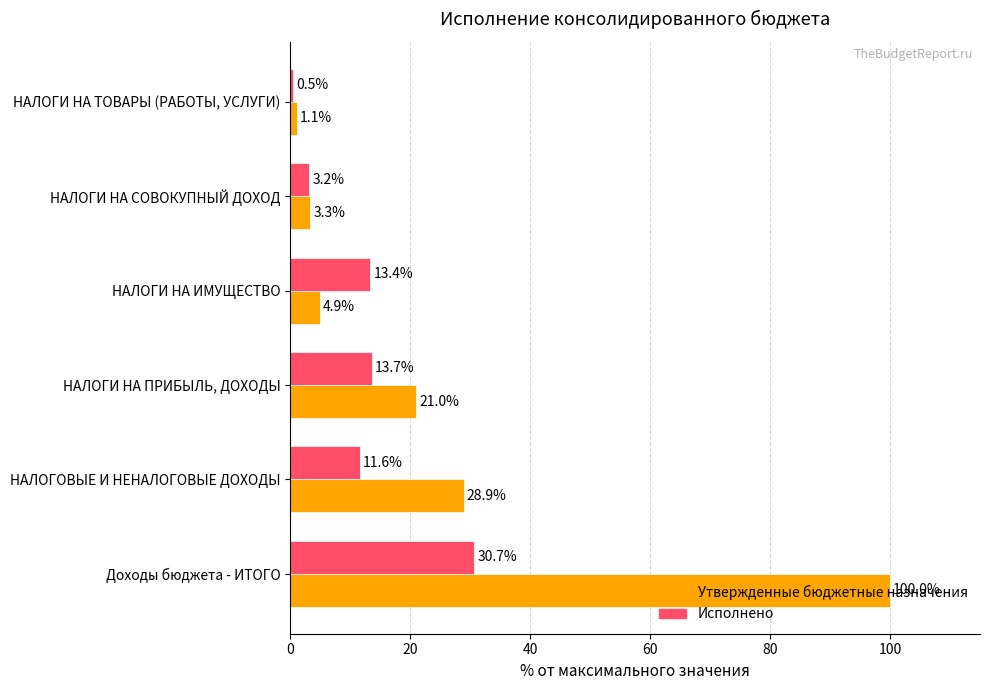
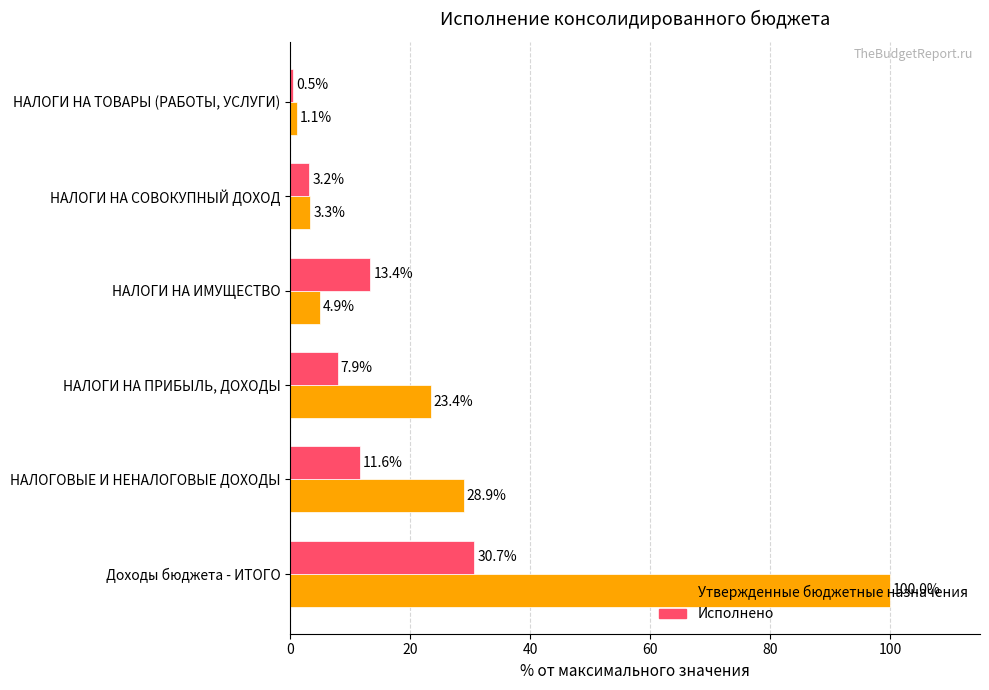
  {
    "Утвержденные бюджетные назначения": {
      "НАЛОГИ НА ТОВАРЫ (РАБОТЫ, УСЛУГИ)": "1.1%",
      "НАЛОГИ НА СОВОКУПНЫЙ ДОХОД": "3.3%",
      "НАЛОГИ НА ИМУЩЕСТВО": "4.9%",
-     "НАЛОГИ НА ПРИБЫЛЬ, ДОХОДЫ": "21.0%",
+     "НАЛОГИ НА ПРИБЫЛЬ, ДОХОДЫ": "23.4%",
      "НАЛОГОВЫЕ И НЕНАЛОГОВЫЕ ДОХОДЫ": "28.9%",
      "Доходы бюджета - ИТОГО": "100.0%"
    },
    "Исполнено": {
      "НАЛОГИ НА ТОВАРЫ (РАБОТЫ, УСЛУГИ)": "0.5%",
      "НАЛОГИ НА СОВОКУПНЫЙ ДОХОД": "3.2%",
      "НАЛОГИ НА ИМУЩЕСТВО": "13.4%",
-     "НАЛОГИ НА ПРИБЫЛЬ, ДОХОДЫ": "13.7%",
+     "НАЛОГИ НА ПРИБЫЛЬ, ДОХОДЫ": "7.9%",
      "НАЛОГОВЫЕ И НЕНАЛОГОВЫЕ ДОХОДЫ": "11.6%",
      "Доходы бюджета - ИТОГО": "30.7%"
    }
  }
